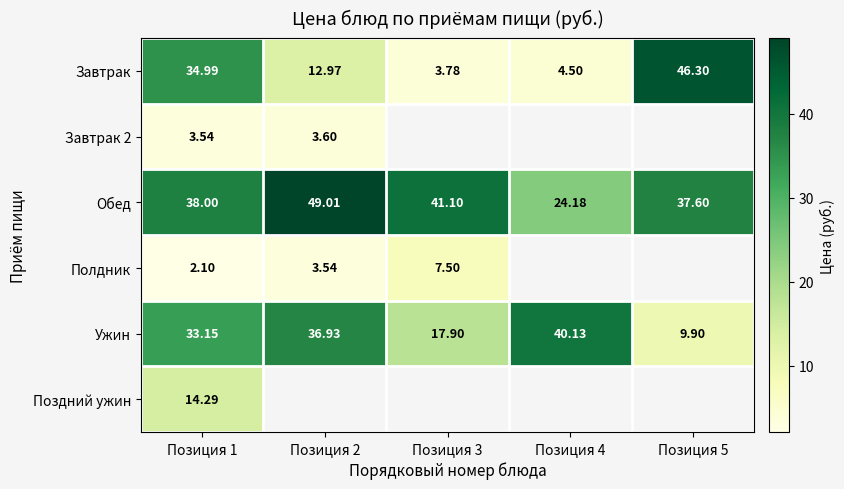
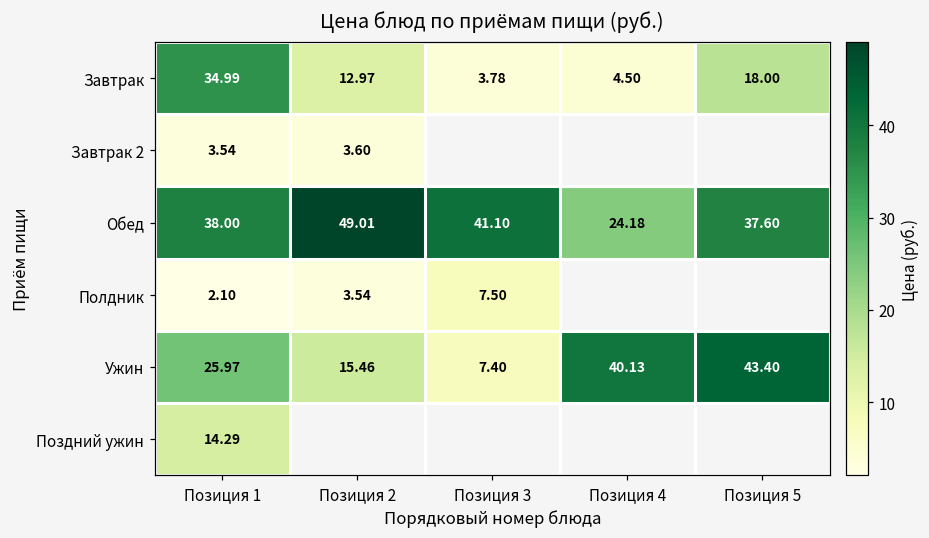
  {
    "Завтрак": {
      "Позиция 1": 34.99,
      "Позиция 2": 12.97,
      "Позиция 3": 3.78,
      "Позиция 4": 4.50,
-     "Позиция 5": 46.30
+     "Позиция 5": 18.00
    },
    "Завтрак 2": {
      "Позиция 1": 3.54,
      "Позиция 2": 3.60
    },
    "Обед": {
      "Позиция 1": 38.00,
      "Позиция 2": 49.01,
      "Позиция 3": 41.10,
      "Позиция 4": 24.18,
      "Позиция 5": 37.60
    },
    "Полдник": {
      "Позиция 1": 2.10,
      "Позиция 2": 3.54,
      "Позиция 3": 7.50
    },
    "Ужин": {
-     "Позиция 1": 33.15,
-     "Позиция 2": 36.93,
-     "Позиция 3": 17.90,
+     "Позиция 1": 25.97,
+     "Позиция 2": 15.46,
+     "Позиция 3": 7.40,
      "Позиция 4": 40.13,
-     "Позиция 5": 9.90
+     "Позиция 5": 43.40
    },
    "Поздний ужин": {
      "Позиция 1": 14.29
    }
  }
